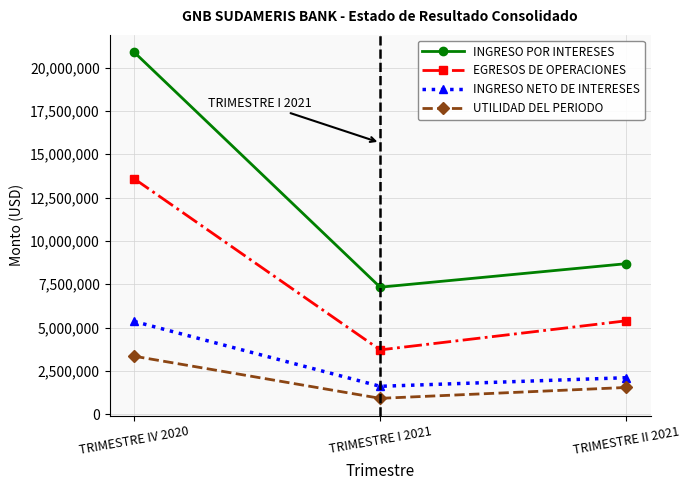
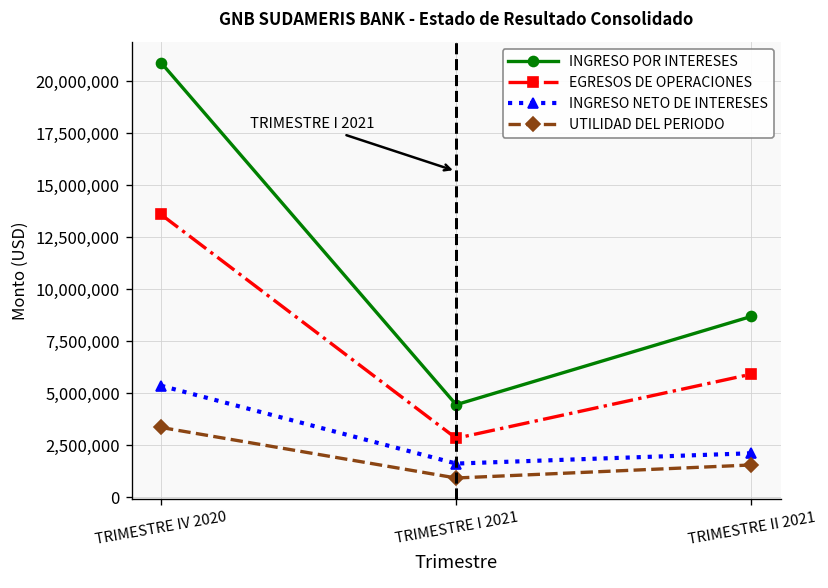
  {
    "INGRESO POR INTERESES": {
      "TRIMESTRE IV 2020": "20,900,000",
-     "TRIMESTRE I 2021": "7,300,000",
+     "TRIMESTRE I 2021": "4,400,000",
      "TRIMESTRE II 2021": "8,700,000"
    },
    "EGRESOS DE OPERACIONES": {
      "TRIMESTRE IV 2020": "13,600,000",
-     "TRIMESTRE I 2021": "3,700,000",
-     "TRIMESTRE II 2021": "5,400,000"
+     "TRIMESTRE I 2021": "2,800,000",
+     "TRIMESTRE II 2021": "5,900,000"
    },
    "INGRESO NETO DE INTERESES": {
      "TRIMESTRE IV 2020": "5,400,000",
      "TRIMESTRE I 2021": "1,600,000",
      "TRIMESTRE II 2021": "2,100,000"
    },
    "UTILIDAD DEL PERIODO": {
      "TRIMESTRE IV 2020": "3,400,000",
      "TRIMESTRE I 2021": "900,000",
      "TRIMESTRE II 2021": "1,500,000"
    }
  }
